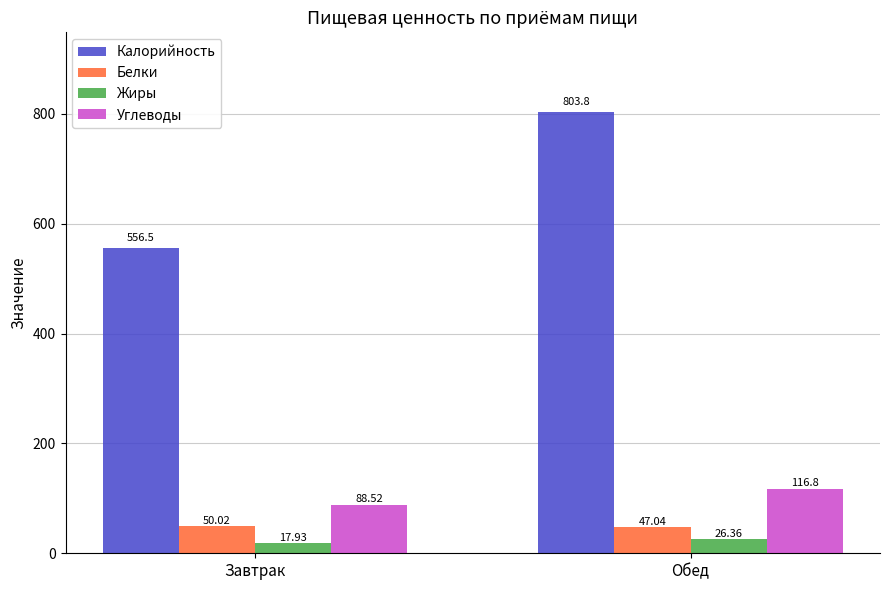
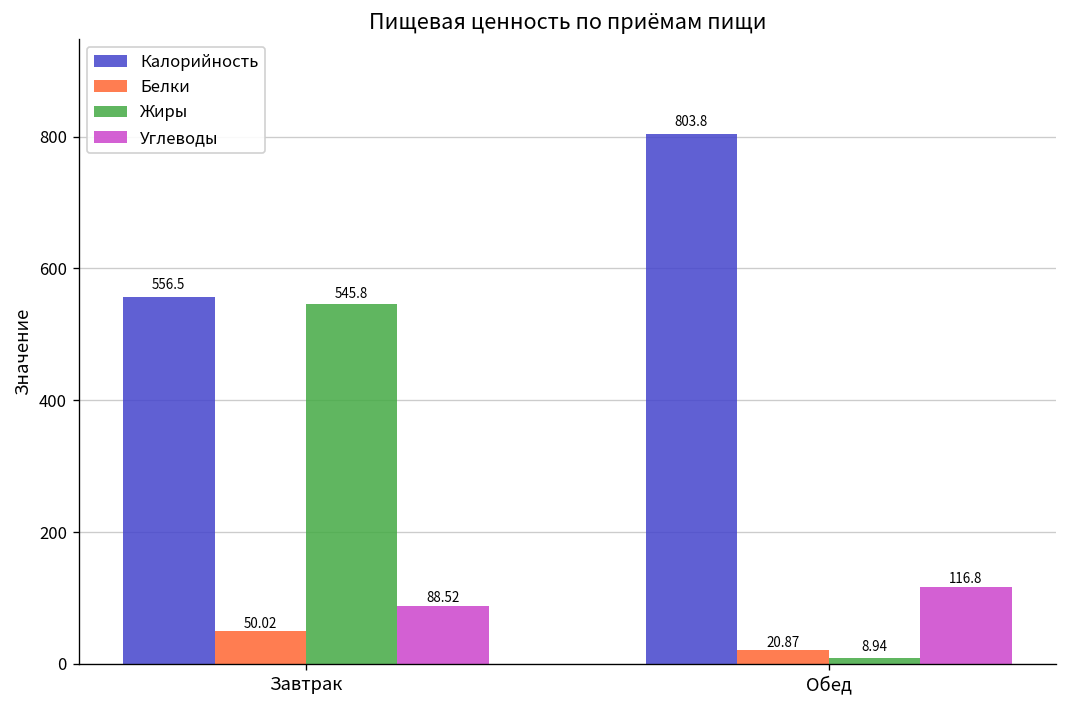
  {
    "Калорийность": {
      "Завтрак": 556.5,
      "Обед": 803.8
    },
    "Белки": {
      "Завтрак": 50.02,
-     "Обед": 47.04
+     "Обед": 20.87
    },
    "Жиры": {
-     "Завтрак": 17.93,
-     "Обед": 26.36
+     "Завтрак": 545.8,
+     "Обед": 8.94
    },
    "Углеводы": {
      "Завтрак": 88.52,
      "Обед": 116.8
    }
  }
